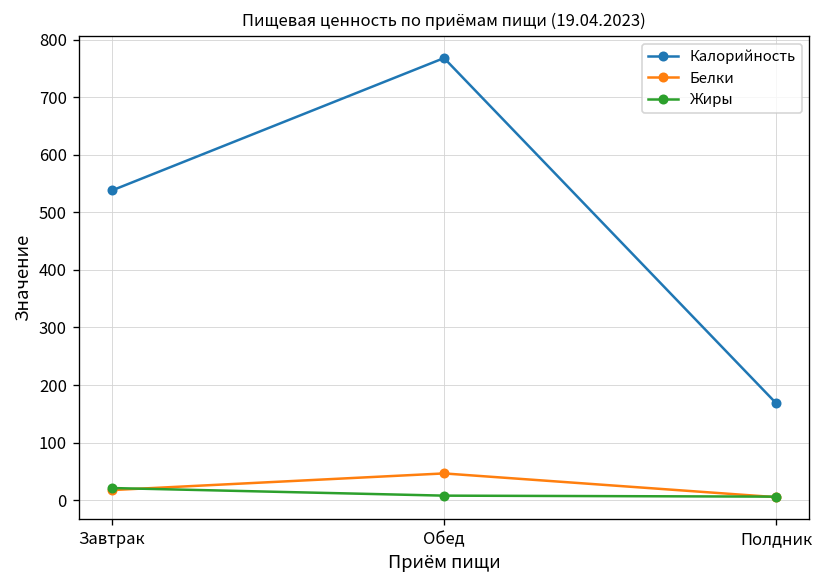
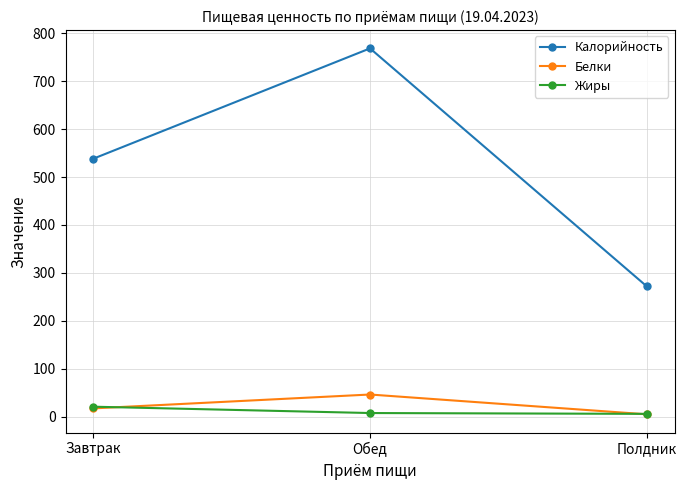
  {
    "Калорийность": {
      "Завтрак": 540,
      "Обед": 770,
-     "Полдник": 170
+     "Полдник": 270
    },
    "Белки": {
      "Обед": 50
    },
    "Жиры": {
      "Обед": 10
    }
  }
